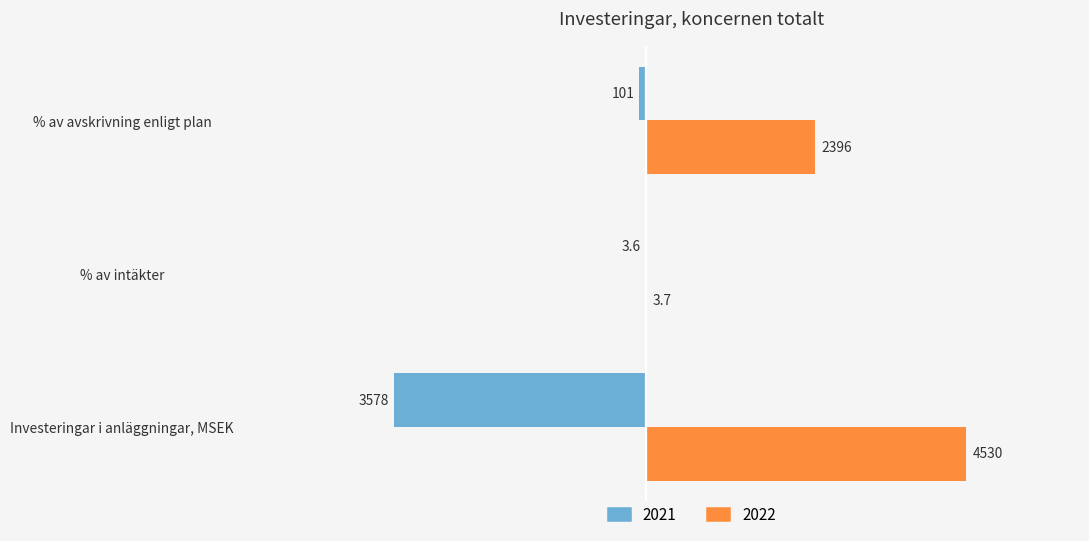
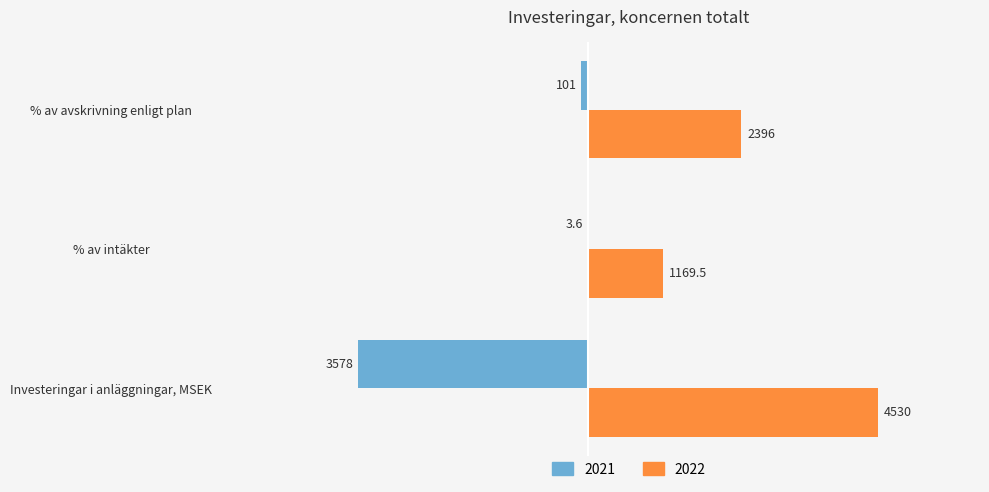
  {
    "2022": {
      "% av avskrivning enligt plan": 2396,
-     "% av intäkter": 3.7,
+     "% av intäkter": 1169.5,
      "Investeringar i anläggningar, MSEK": 4530
    }
  }
